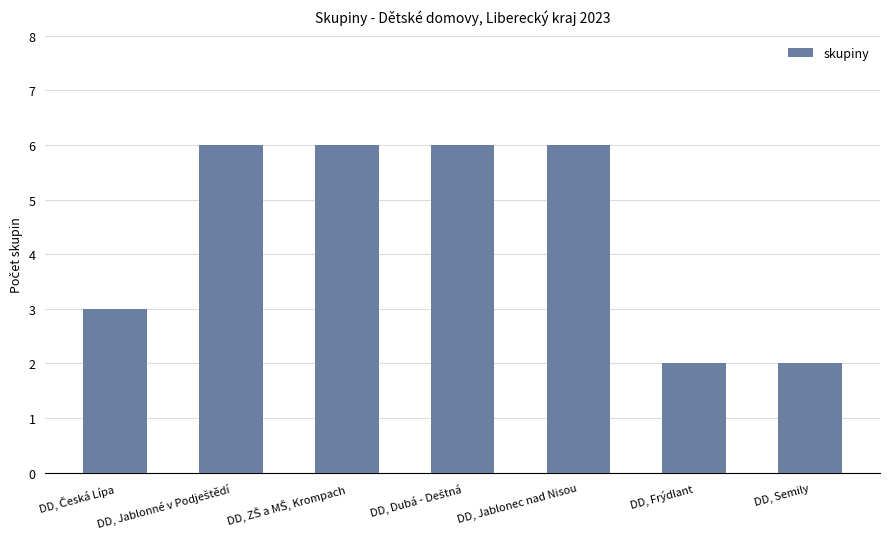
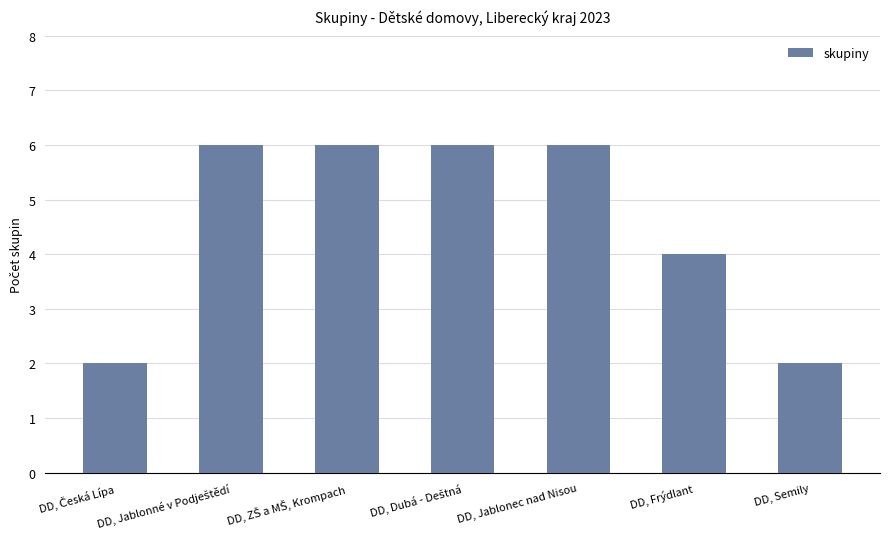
  {
-   "DD, Česká Lípa": 3,
+   "DD, Česká Lípa": 2,
    "DD, Jablonné v Podještědí": 6,
    "DD, ZŠ a MŠ, Krompach": 6,
    "DD, Dubá - Deštná": 6,
    "DD, Jablonec nad Nisou": 6,
-   "DD, Frýdlant": 2,
+   "DD, Frýdlant": 4,
    "DD, Semily": 2
  }
